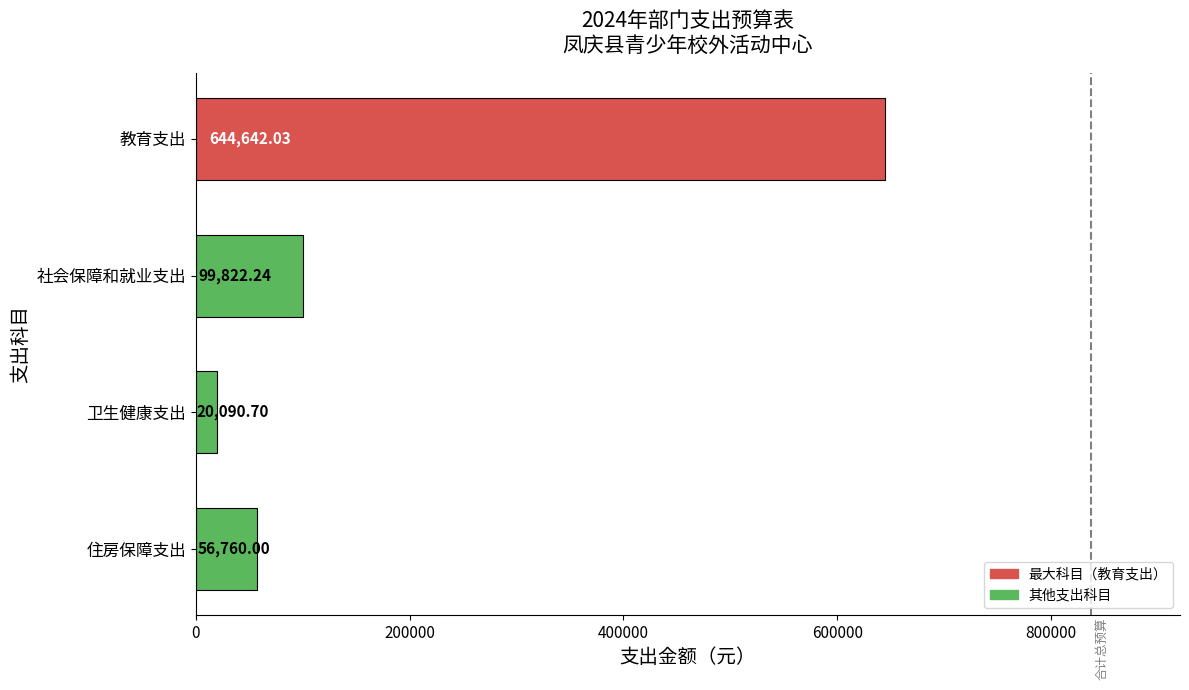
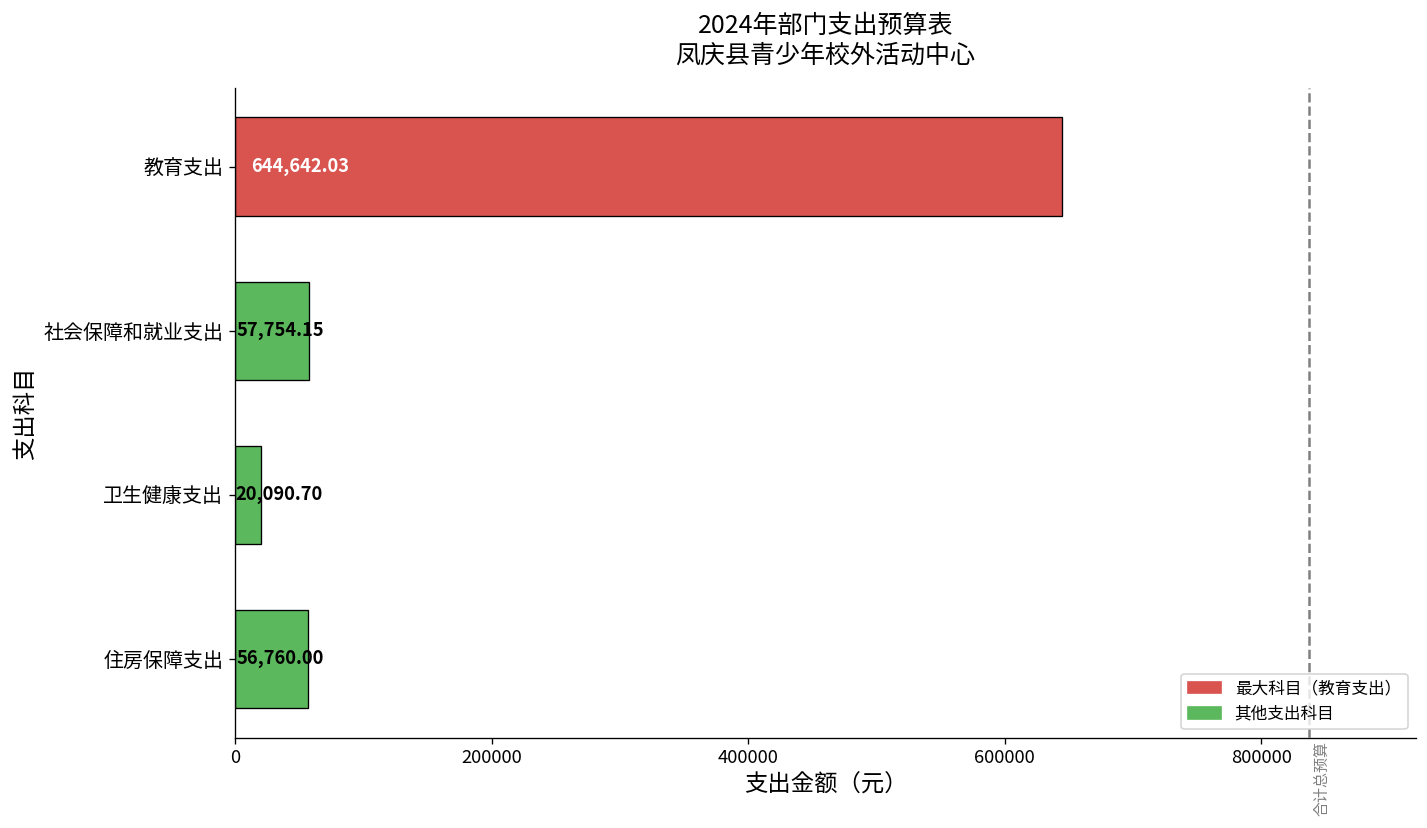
  {
    "教育支出": "644,642.03",
-   "社会保障和就业支出": "99,822.24",
+   "社会保障和就业支出": "57,754.15",
    "卫生健康支出": "20,090.70",
    "住房保障支出": "56,760.00"
  }
